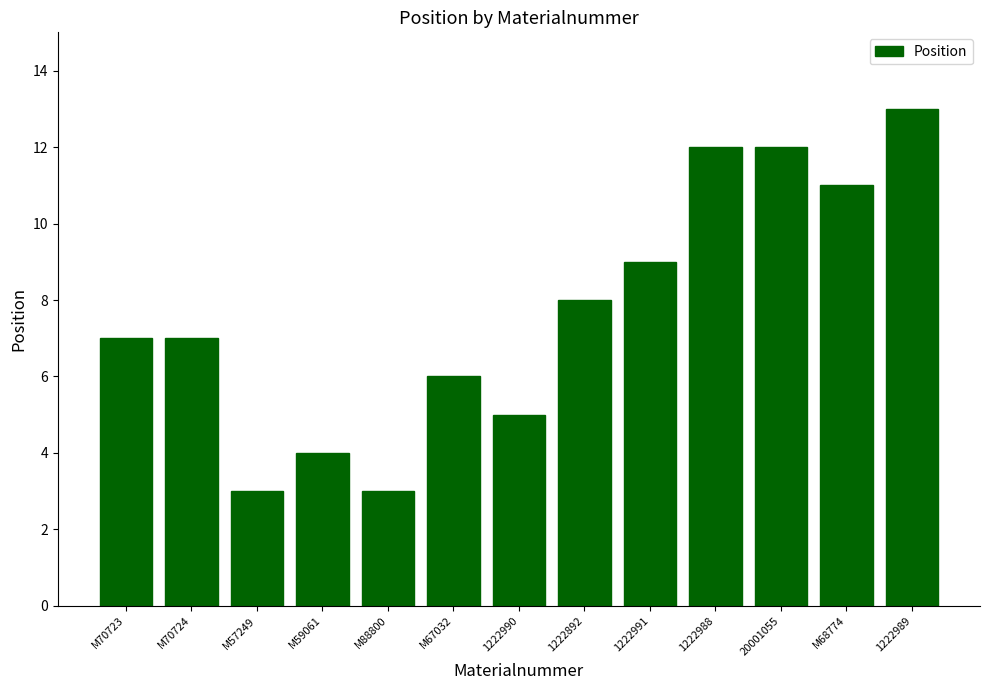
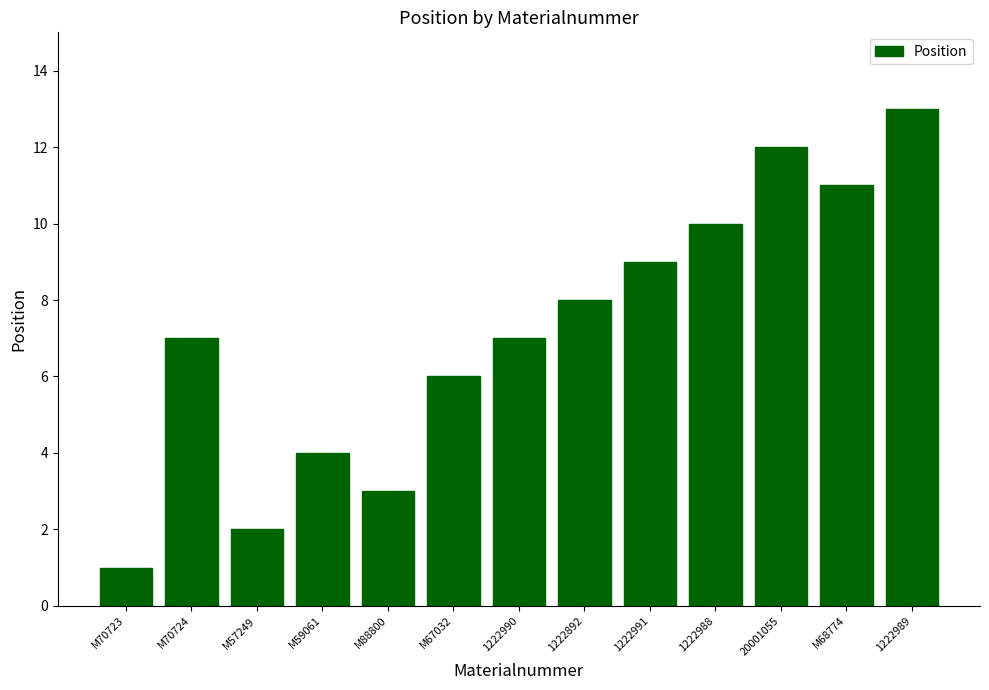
  {
-   "M70723": 7,
+   "M70723": 1,
    "M70724": 7,
-   "M57249": 3,
+   "M57249": 2,
    "M59061": 4,
    "M88800": 3,
    "M67032": 6,
-   "1222990": 5,
+   "1222990": 7,
    "1222892": 8,
    "1222991": 9,
-   "1222988": 12,
+   "1222988": 10,
    "20001055": 12,
    "M68774": 11,
    "1222989": 13
  }
